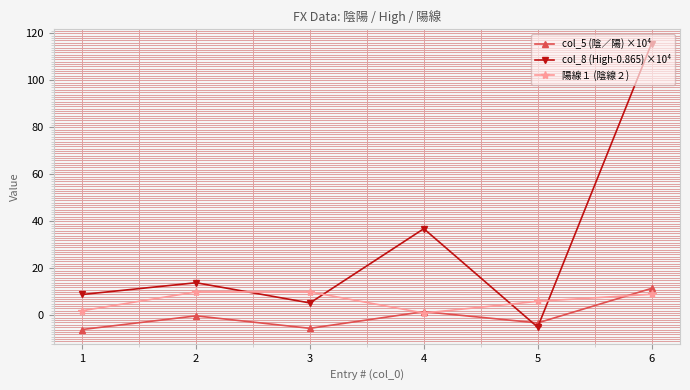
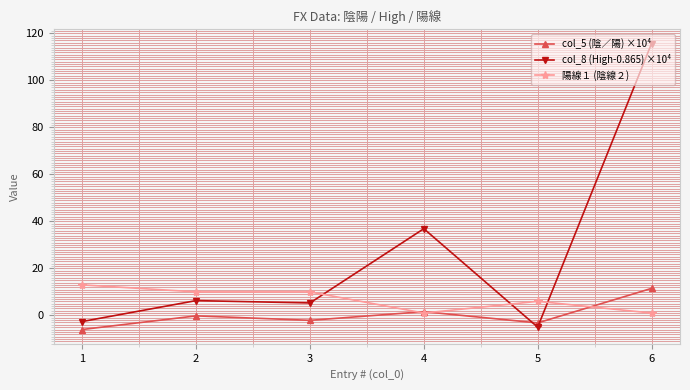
  {
    "col_5 (陰／陽) ×10⁴": {
      "1": -6,
      "2": 0,
-     "3": -6,
+     "3": -2,
      "5": -3,
      "6": 12
    },
    "col_8 (High-0.865) ×10⁴": {
-     "1": 9,
-     "2": 14,
+     "1": -3,
+     "2": 6,
      "3": 5,
      "4": 37,
      "5": -5
    },
    "陽線１ (陰線２)": {
-     "1": 2,
+     "1": 13,
      "2": 10,
      "3": 10,
      "5": 6,
-     "6": 9
+     "6": 1
    }
  }
